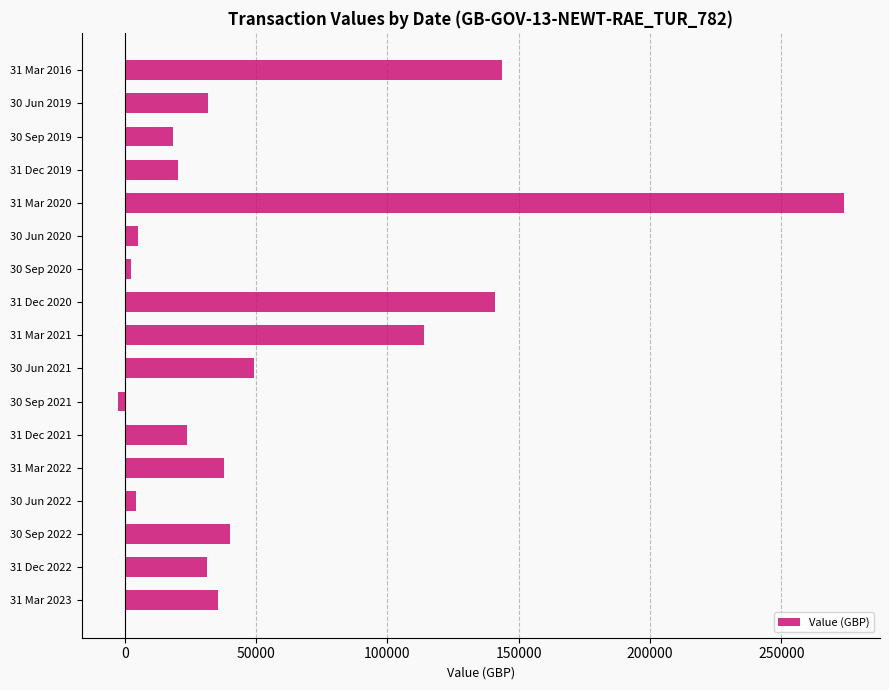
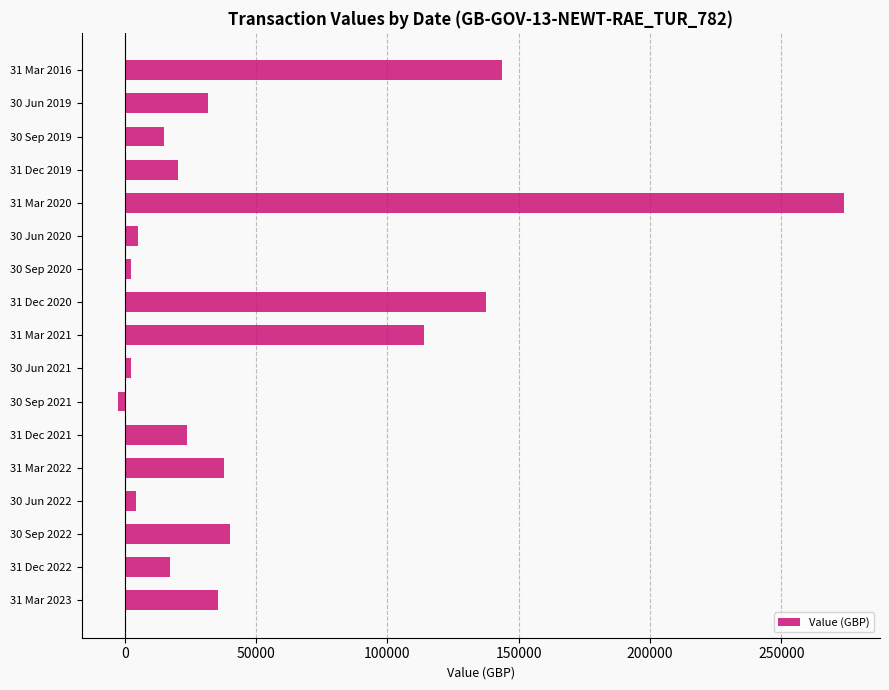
  {
    "31 Mar 2016": 144000,
    "30 Jun 2019": 32000,
-   "30 Sep 2019": 19000,
+   "30 Sep 2019": 15000,
    "31 Dec 2019": 20000,
    "31 Mar 2020": 274000,
    "30 Jun 2020": 5000,
    "30 Sep 2020": 2000,
-   "31 Dec 2020": 141000,
+   "31 Dec 2020": 137000,
    "31 Mar 2021": 114000,
-   "30 Jun 2021": 49000,
+   "30 Jun 2021": 2000,
    "30 Sep 2021": -3000,
    "31 Dec 2021": 24000,
    "31 Mar 2022": 38000,
    "30 Jun 2022": 4000,
    "30 Sep 2022": 40000,
-   "31 Dec 2022": 31000,
+   "31 Dec 2022": 17000,
    "31 Mar 2023": 36000
  }
